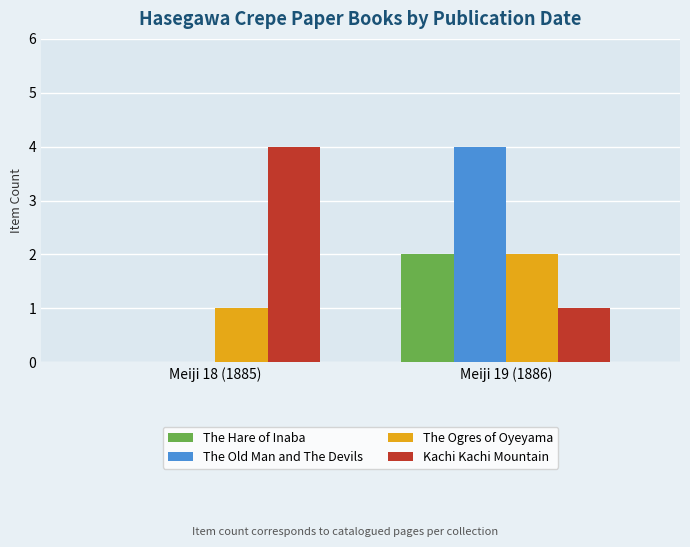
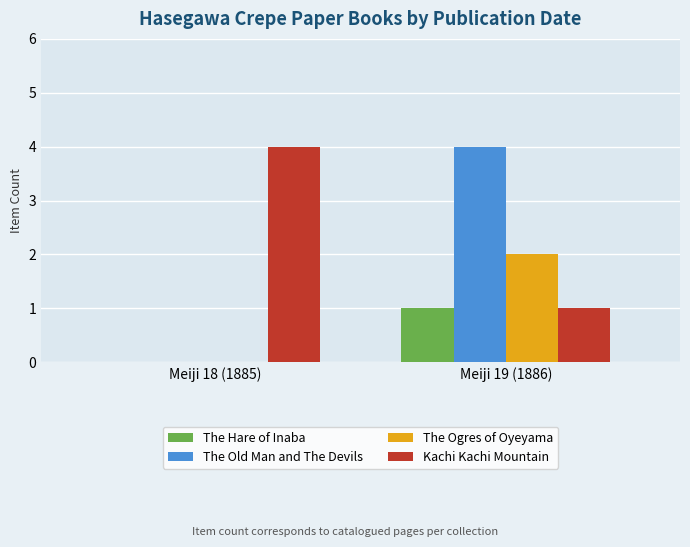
  {
    "The Hare of Inaba": {
      "Meiji 18 (1885)": 0,
-     "Meiji 19 (1886)": 2
+     "Meiji 19 (1886)": 1
    },
    "The Old Man and The Devils": {
      "Meiji 18 (1885)": 0,
      "Meiji 19 (1886)": 4
    },
    "The Ogres of Oyeyama": {
-     "Meiji 18 (1885)": 1,
+     "Meiji 18 (1885)": 0,
      "Meiji 19 (1886)": 2
    },
    "Kachi Kachi Mountain": {
      "Meiji 18 (1885)": 4,
      "Meiji 19 (1886)": 1
    }
  }
